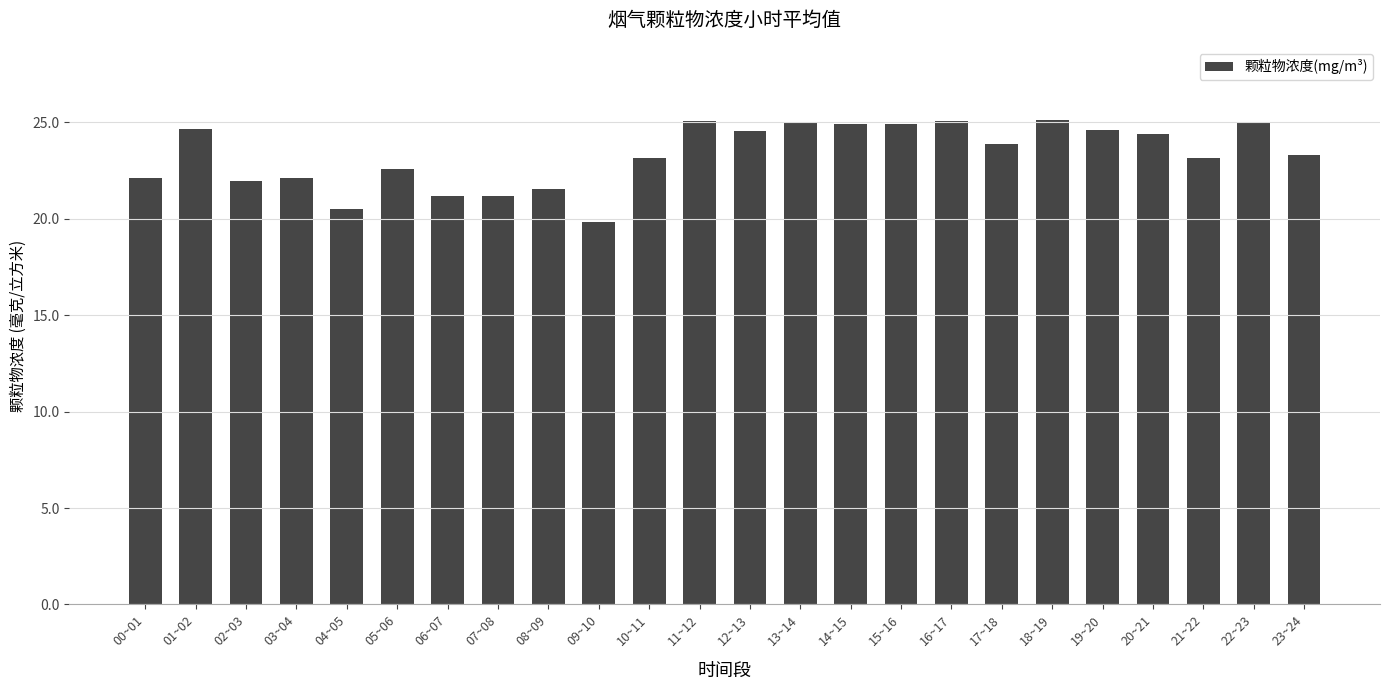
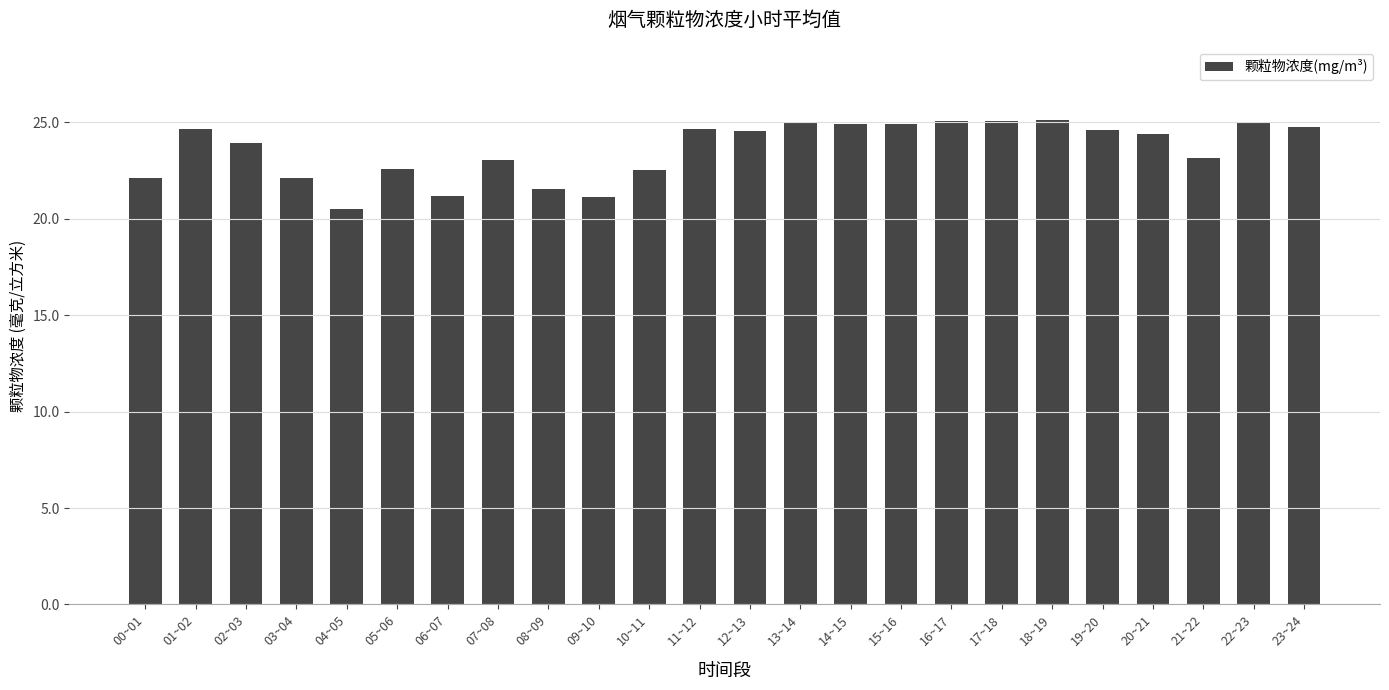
  {
    "00~01": 22.1,
    "01~02": 24.7,
-   "02~03": 22.0,
+   "02~03": 23.9,
    "03~04": 22.1,
    "04~05": 20.5,
    "05~06": 22.6,
    "06~07": 21.2,
-   "07~08": 21.2,
+   "07~08": 23.1,
    "08~09": 21.5,
-   "09~10": 19.9,
-   "10~11": 23.2,
-   "11~12": 25.1,
+   "09~10": 21.2,
+   "10~11": 22.5,
+   "11~12": 24.7,
    "12~13": 24.5,
    "13~14": 25.0,
    "14~15": 24.9,
    "15~16": 24.9,
    "16~17": 25.1,
-   "17~18": 23.9,
+   "17~18": 25.1,
    "18~19": 25.2,
    "19~20": 24.6,
    "20~21": 24.4,
    "21~22": 23.2,
    "22~23": 25.0,
-   "23~24": 23.3
+   "23~24": 24.8
  }
